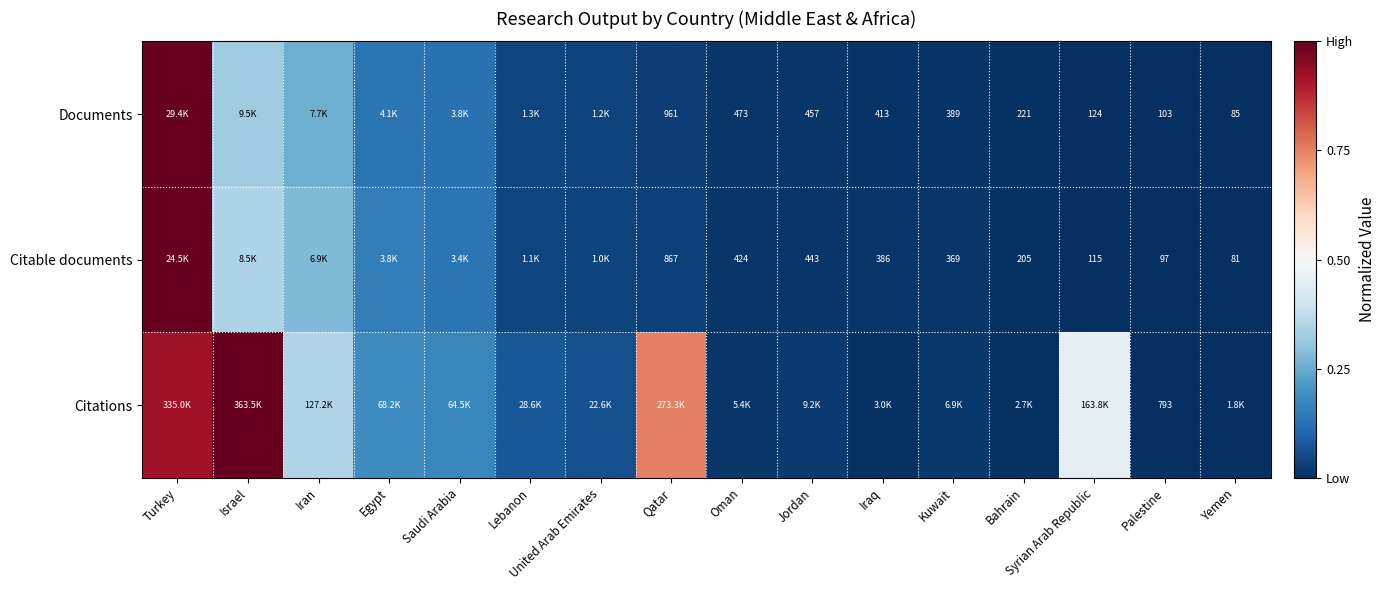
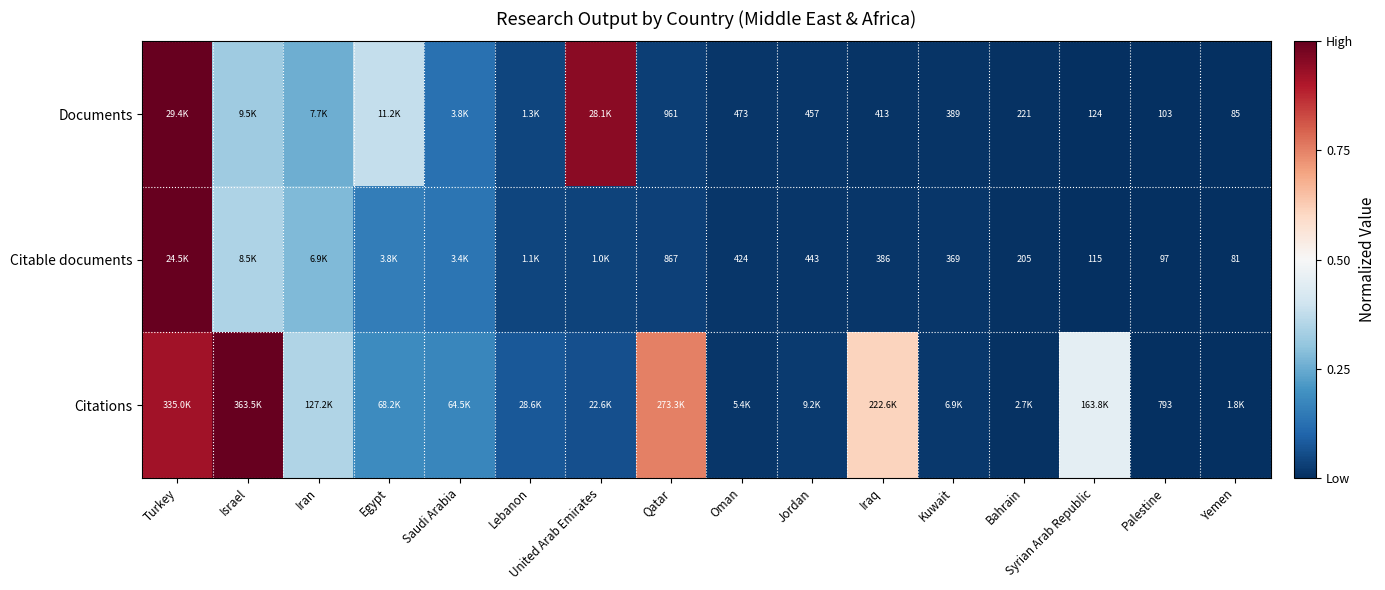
  {
    "Documents": {
      "Turkey": "29.4K",
      "Israel": "9.5K",
      "Iran": "7.7K",
-     "Egypt": "4.1K",
+     "Egypt": "11.2K",
      "Saudi Arabia": "3.8K",
      "Lebanon": "1.3K",
-     "United Arab Emirates": "1.2K",
+     "United Arab Emirates": "28.1K",
      "Qatar": "961",
      "Oman": "473",
      "Jordan": "457",
      "Iraq": "413",
      "Kuwait": "389",
      "Bahrain": "221",
      "Syrian Arab Republic": "124",
      "Palestine": "103",
      "Yemen": "85"
    },
    "Citable documents": {
      "Turkey": "24.5K",
      "Israel": "8.5K",
      "Iran": "6.9K",
      "Egypt": "3.8K",
      "Saudi Arabia": "3.4K",
      "Lebanon": "1.1K",
      "United Arab Emirates": "1.0K",
      "Qatar": "867",
      "Oman": "424",
      "Jordan": "443",
      "Iraq": "386",
      "Kuwait": "369",
      "Bahrain": "205",
      "Syrian Arab Republic": "115",
      "Palestine": "97",
      "Yemen": "81"
    },
    "Citations": {
      "Turkey": "335.0K",
      "Israel": "363.5K",
      "Iran": "127.2K",
      "Egypt": "68.2K",
      "Saudi Arabia": "64.5K",
      "Lebanon": "28.6K",
      "United Arab Emirates": "22.6K",
      "Qatar": "273.3K",
      "Oman": "5.4K",
      "Jordan": "9.2K",
-     "Iraq": "3.0K",
+     "Iraq": "222.6K",
      "Kuwait": "6.9K",
      "Bahrain": "2.7K",
      "Syrian Arab Republic": "163.8K",
      "Palestine": "793",
      "Yemen": "1.8K"
    }
  }
